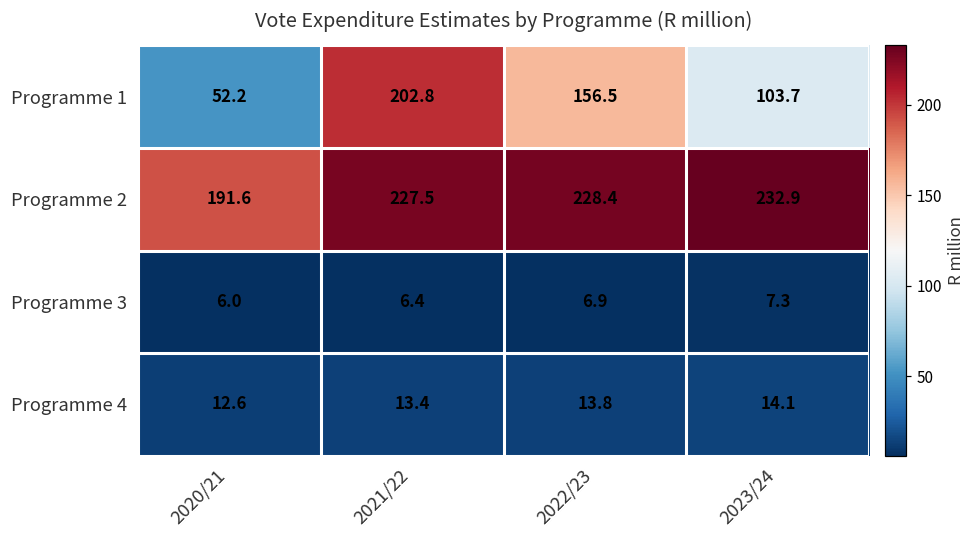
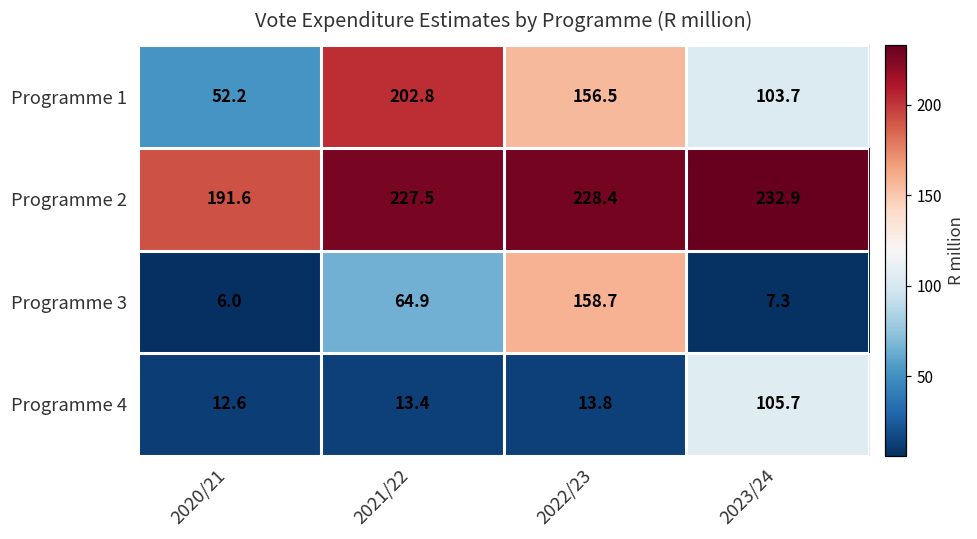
  {
    "Programme 1": {
      "2020/21": 52.2,
      "2021/22": 202.8,
      "2022/23": 156.5,
      "2023/24": 103.7
    },
    "Programme 2": {
      "2020/21": 191.6,
      "2021/22": 227.5,
      "2022/23": 228.4,
      "2023/24": 232.9
    },
    "Programme 3": {
      "2020/21": 6.0,
-     "2021/22": 6.4,
-     "2022/23": 6.9,
+     "2021/22": 64.9,
+     "2022/23": 158.7,
      "2023/24": 7.3
    },
    "Programme 4": {
      "2020/21": 12.6,
      "2021/22": 13.4,
      "2022/23": 13.8,
-     "2023/24": 14.1
+     "2023/24": 105.7
    }
  }
